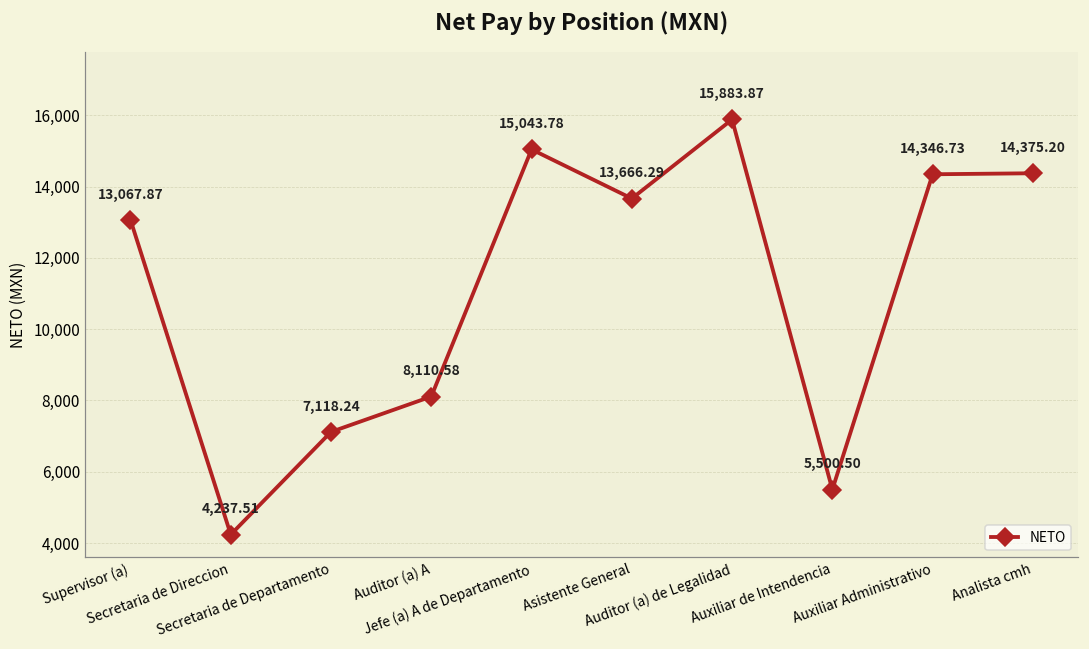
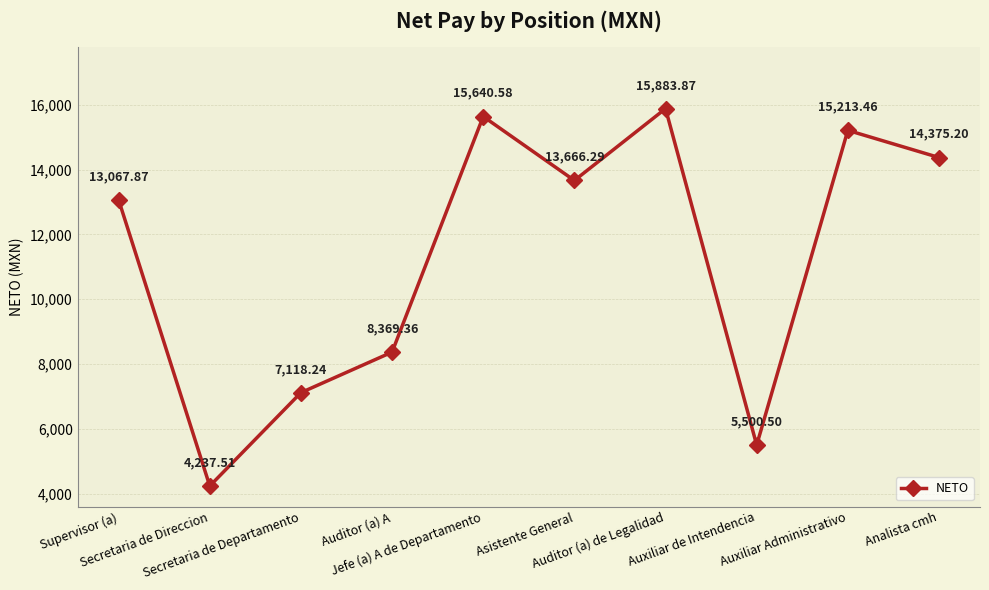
  {
    "Supervisor (a)": "13,067.87",
    "Secretaria de Direccion": "4,237.51",
    "Secretaria de Departamento": "7,118.24",
-   "Auditor (a) A": "8,110.58",
-   "Jefe (a) A de Departamento": "15,043.78",
+   "Auditor (a) A": "8,369.36",
+   "Jefe (a) A de Departamento": "15,640.58",
    "Asistente General": "13,666.29",
    "Auditor (a) de Legalidad": "15,883.87",
    "Auxiliar de Intendencia": "5,500.50",
-   "Auxiliar Administrativo": "14,346.73",
+   "Auxiliar Administrativo": "15,213.46",
    "Analista cmh": "14,375.20"
  }
